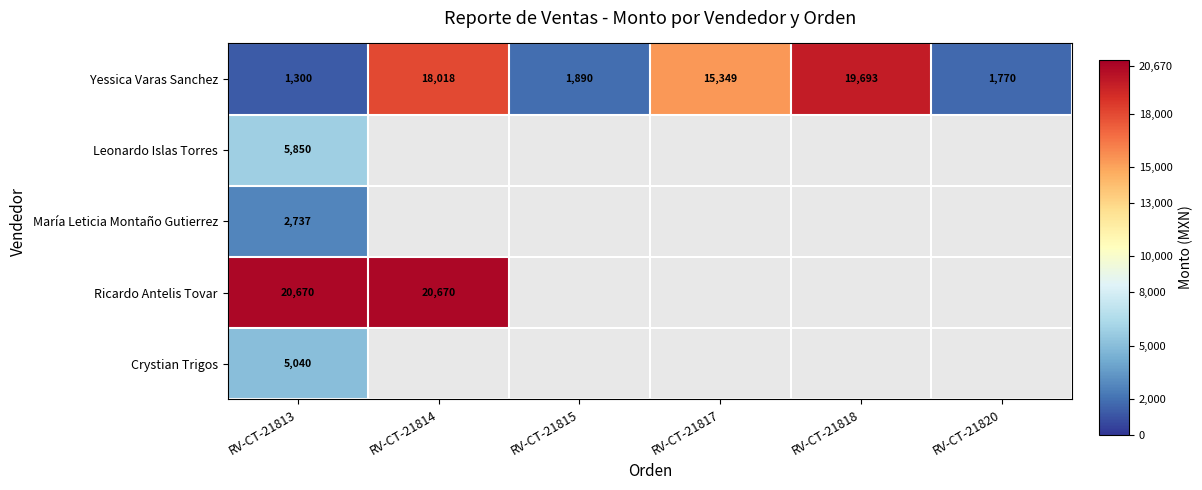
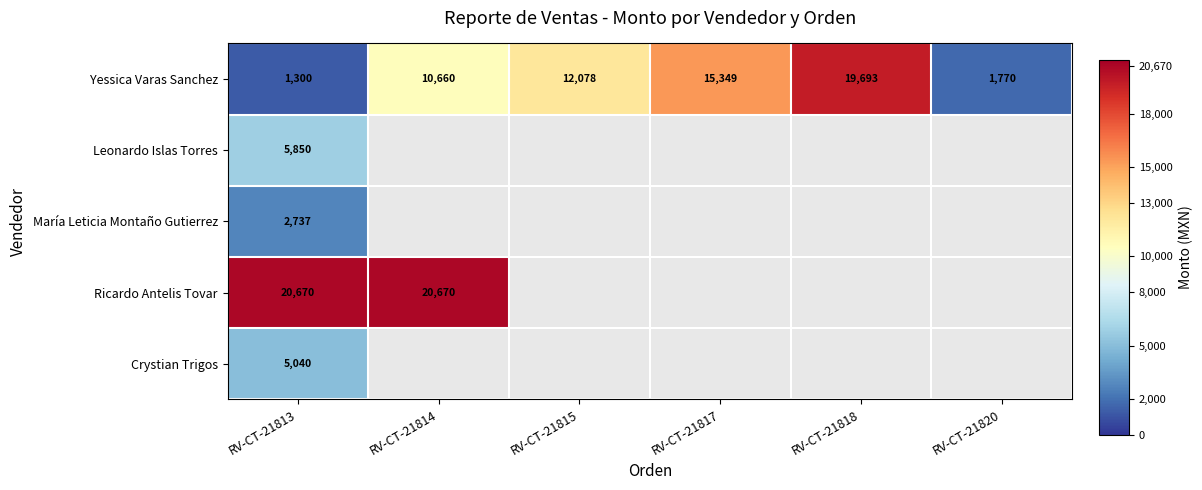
  {
    "Yessica Varas Sanchez": {
      "RV-CT-21813": "1,300",
-     "RV-CT-21814": "18,018",
-     "RV-CT-21815": "1,890",
+     "RV-CT-21814": "10,660",
+     "RV-CT-21815": "12,078",
      "RV-CT-21817": "15,349",
      "RV-CT-21818": "19,693",
      "RV-CT-21820": "1,770"
    },
    "Leonardo Islas Torres": {
      "RV-CT-21813": "5,850"
    },
    "María Leticia Montaño Gutierrez": {
      "RV-CT-21813": "2,737"
    },
    "Ricardo Antelis Tovar": {
      "RV-CT-21813": "20,670",
      "RV-CT-21814": "20,670"
    },
    "Crystian Trigos": {
      "RV-CT-21813": "5,040"
    }
  }
